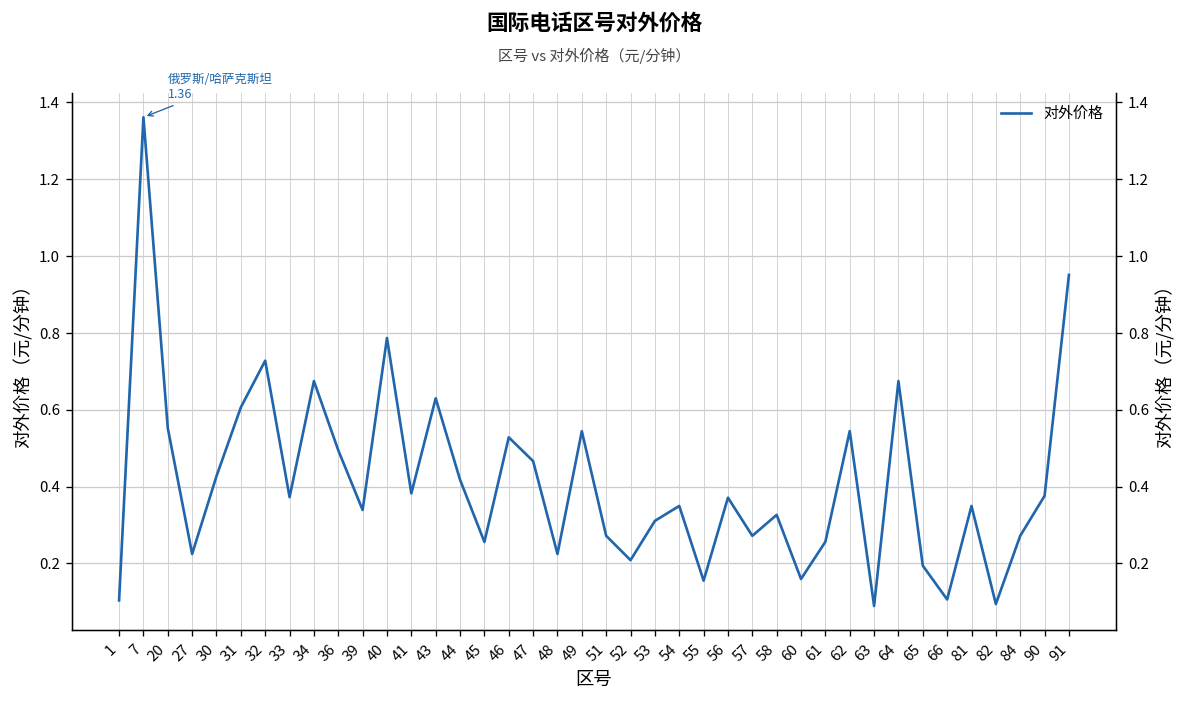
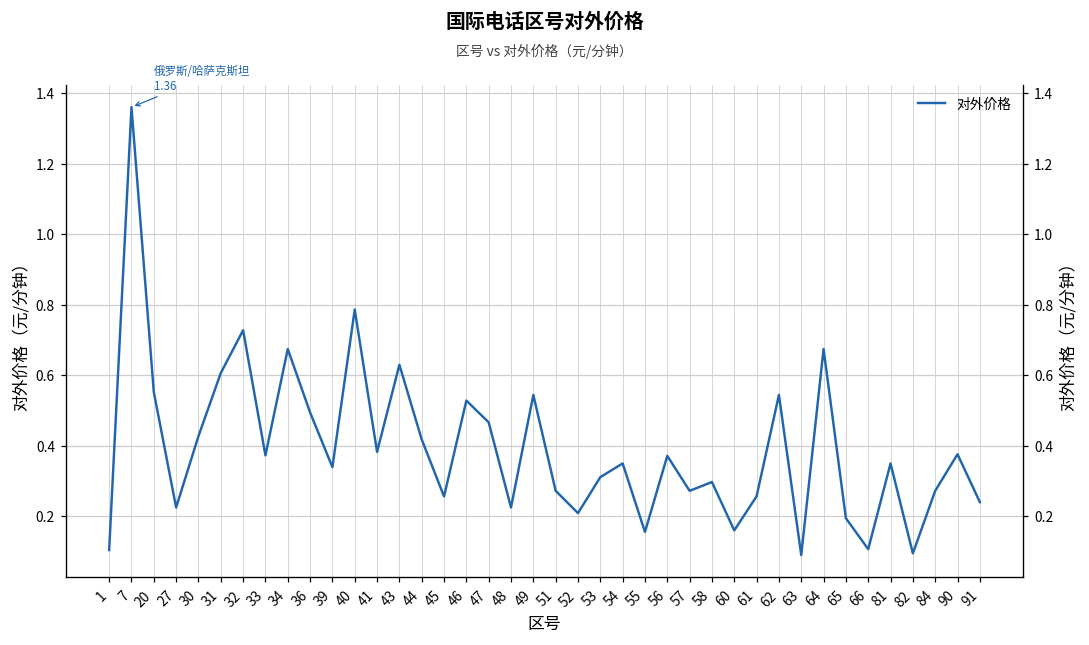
  {
    "1": 0.10,
    "20": 0.55,
    "27": 0.22,
    "30": 0.43,
    "31": 0.61,
    "32": 0.73,
    "33": 0.37,
    "34": 0.67,
    "36": 0.49,
    "39": 0.34,
    "40": 0.79,
    "41": 0.38,
    "43": 0.63,
    "44": 0.42,
    "45": 0.26,
    "46": 0.53,
    "47": 0.47,
    "48": 0.22,
    "49": 0.54,
    "51": 0.27,
    "52": 0.21,
    "53": 0.31,
    "54": 0.35,
    "55": 0.16,
    "56": 0.37,
    "57": 0.27,
-   "58": 0.33,
+   "58": 0.30,
    "60": 0.16,
    "61": 0.26,
    "62": 0.54,
    "63": 0.09,
    "64": 0.67,
    "65": 0.19,
    "66": 0.11,
    "81": 0.35,
    "82": 0.09,
    "84": 0.27,
    "90": 0.38,
-   "91": 0.95
+   "91": 0.24
  }
